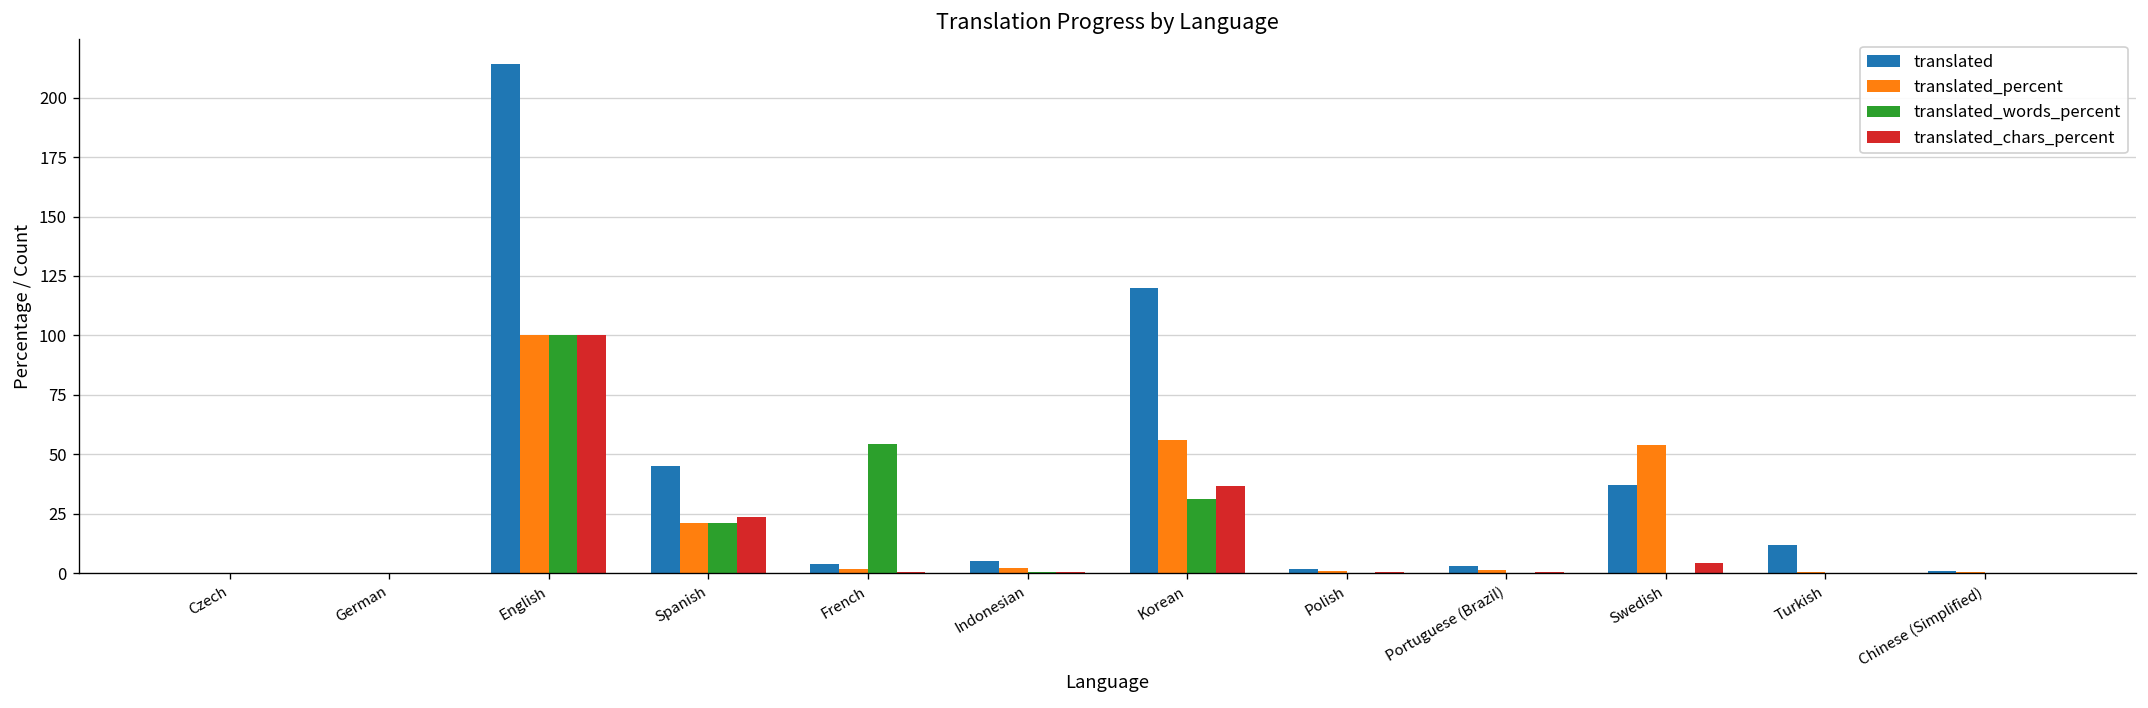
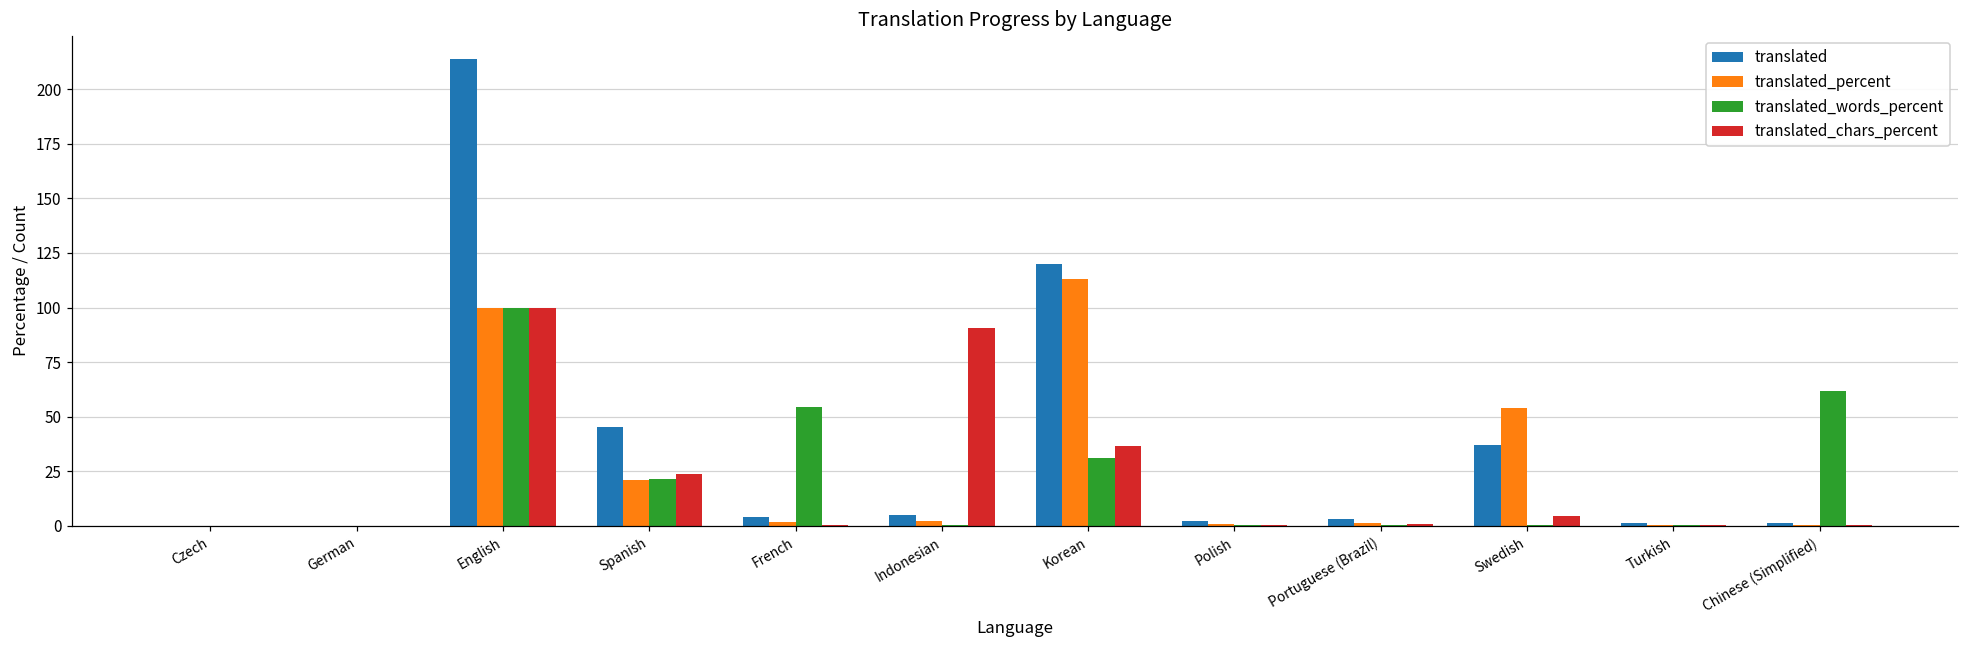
  {
    "translated": {
      "Czech": 0,
      "German": 0,
      "English": 214,
      "Spanish": 45,
      "French": 4,
      "Indonesian": 5,
      "Korean": 120,
      "Polish": 2,
      "Portuguese (Brazil)": 3,
      "Swedish": 37,
-     "Turkish": 12
+     "Turkish": 1
    },
    "translated_percent": {
      "Czech": 0,
      "German": 0,
      "English": 100,
      "Spanish": 21,
      "French": 2,
      "Indonesian": 2,
-     "Korean": 56,
+     "Korean": 113,
      "Portuguese (Brazil)": 1,
      "Swedish": 54
    },
    "translated_words_percent": {
      "Czech": 0,
      "German": 0,
      "English": 100,
      "Spanish": 21,
      "French": 54,
      "Korean": 31,
-     "Chinese (Simplified)": 0
+     "Chinese (Simplified)": 62
    },
    "translated_chars_percent": {
      "Czech": 0,
      "German": 0,
      "English": 100,
      "Spanish": 24,
-     "Indonesian": 1,
+     "Indonesian": 91,
      "Korean": 37,
      "Swedish": 4
    }
  }
